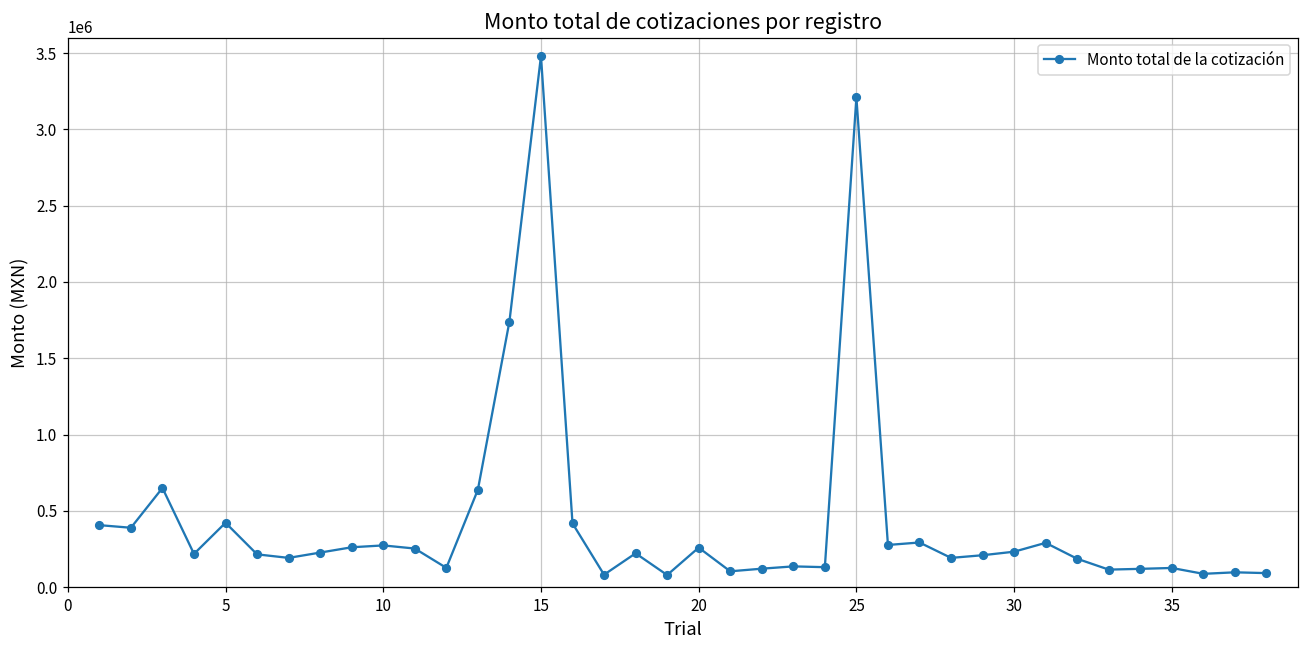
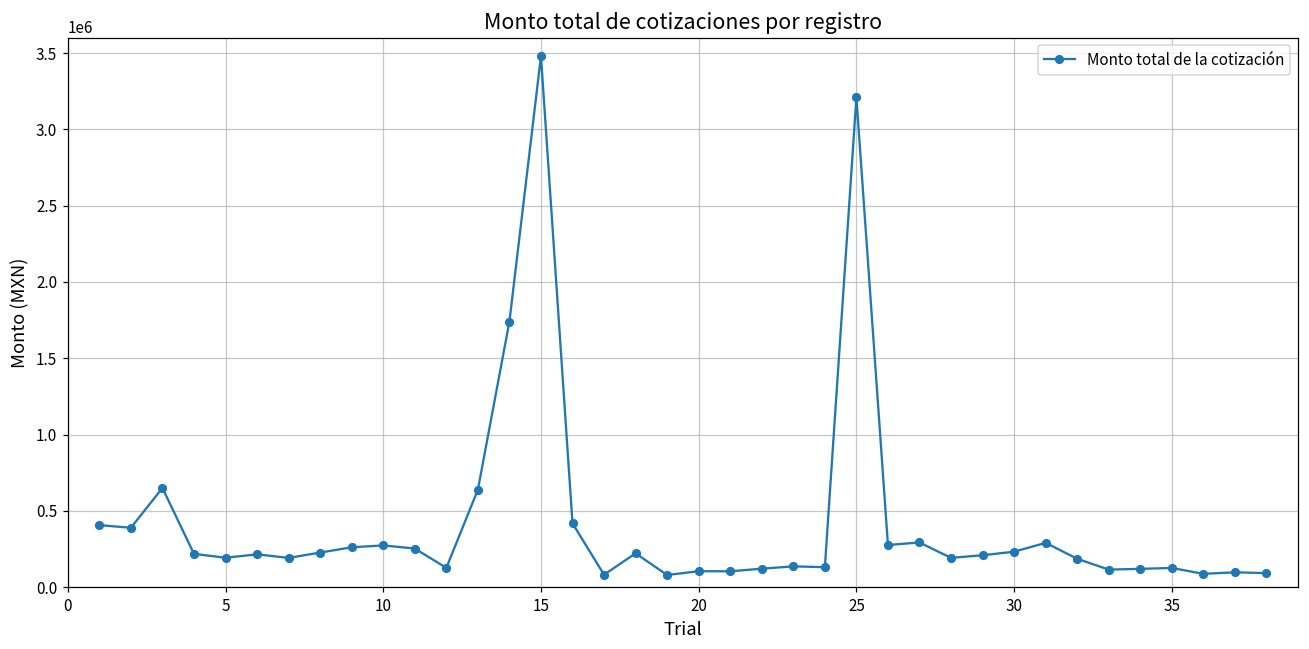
  {
-   "5": 420000,
+   "5": 190000,
    "10": 270000,
    "15": 3480000,
-   "20": 260000,
+   "20": 100000,
    "25": 3210000,
    "30": 230000,
    "35": 130000
  }
